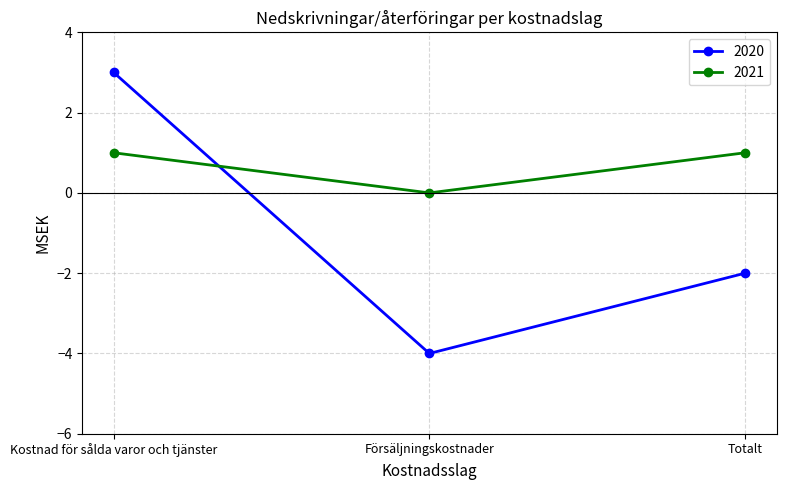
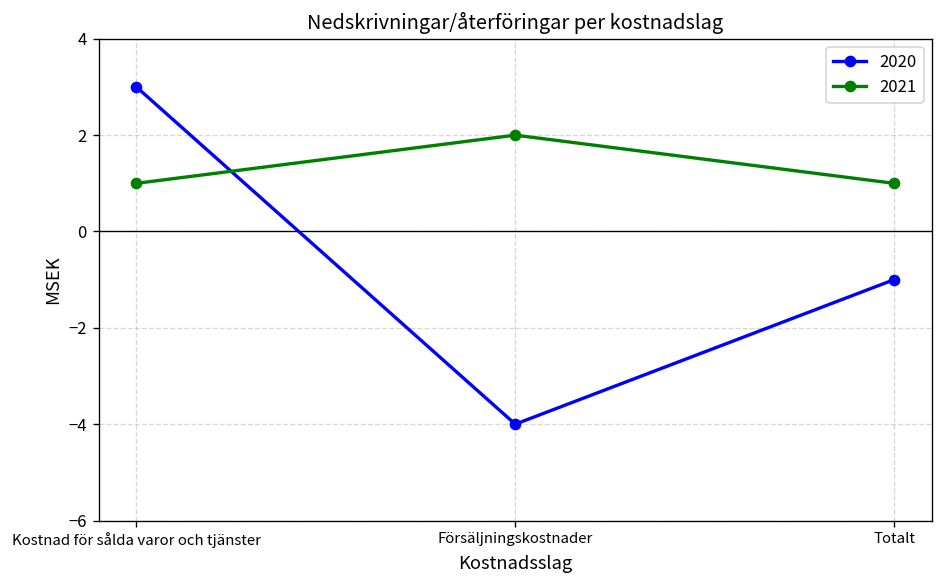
  {
    "2020": {
      "Kostnad för sålda varor och tjänster": 3,
      "Försäljningskostnader": -4,
-     "Totalt": -2
+     "Totalt": -1
    },
    "2021": {
      "Kostnad för sålda varor och tjänster": 1,
-     "Försäljningskostnader": 0,
+     "Försäljningskostnader": 2,
      "Totalt": 1
    }
  }
